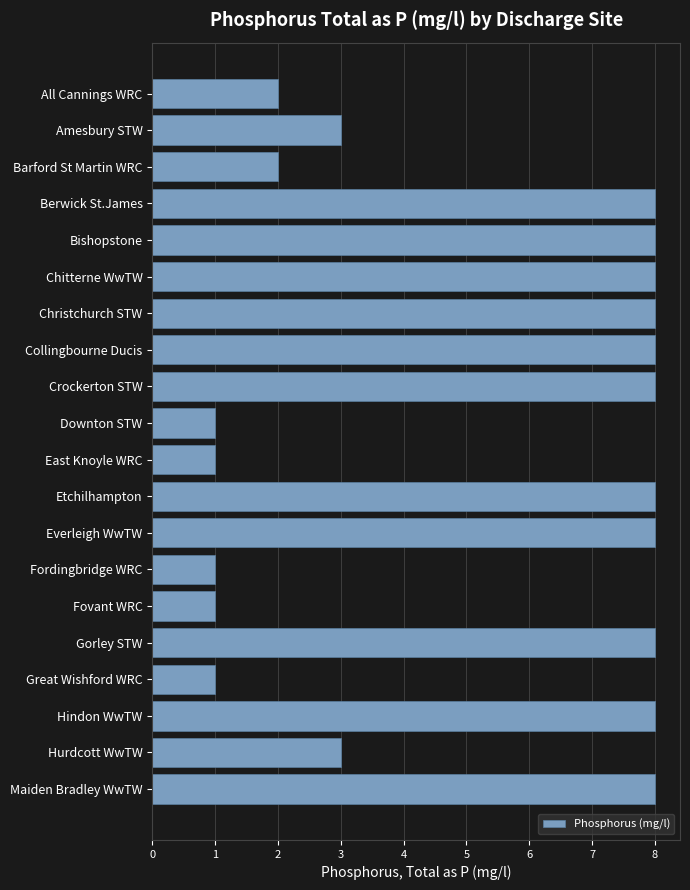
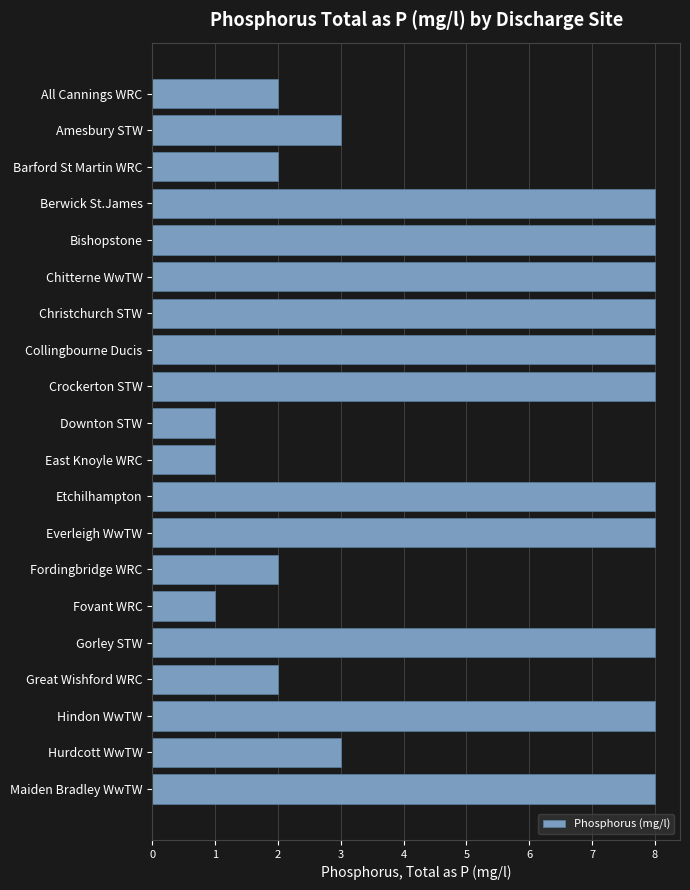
  {
    "All Cannings WRC": 2,
    "Amesbury STW": 3,
    "Barford St Martin WRC": 2,
    "Berwick St.James": 8,
    "Bishopstone": 8,
    "Chitterne WwTW": 8,
    "Christchurch STW": 8,
    "Collingbourne Ducis": 8,
    "Crockerton STW": 8,
    "Downton STW": 1,
    "East Knoyle WRC": 1,
    "Etchilhampton": 8,
    "Everleigh WwTW": 8,
-   "Fordingbridge WRC": 1,
+   "Fordingbridge WRC": 2,
    "Fovant WRC": 1,
    "Gorley STW": 8,
-   "Great Wishford WRC": 1,
+   "Great Wishford WRC": 2,
    "Hindon WwTW": 8,
    "Hurdcott WwTW": 3,
    "Maiden Bradley WwTW": 8
  }
